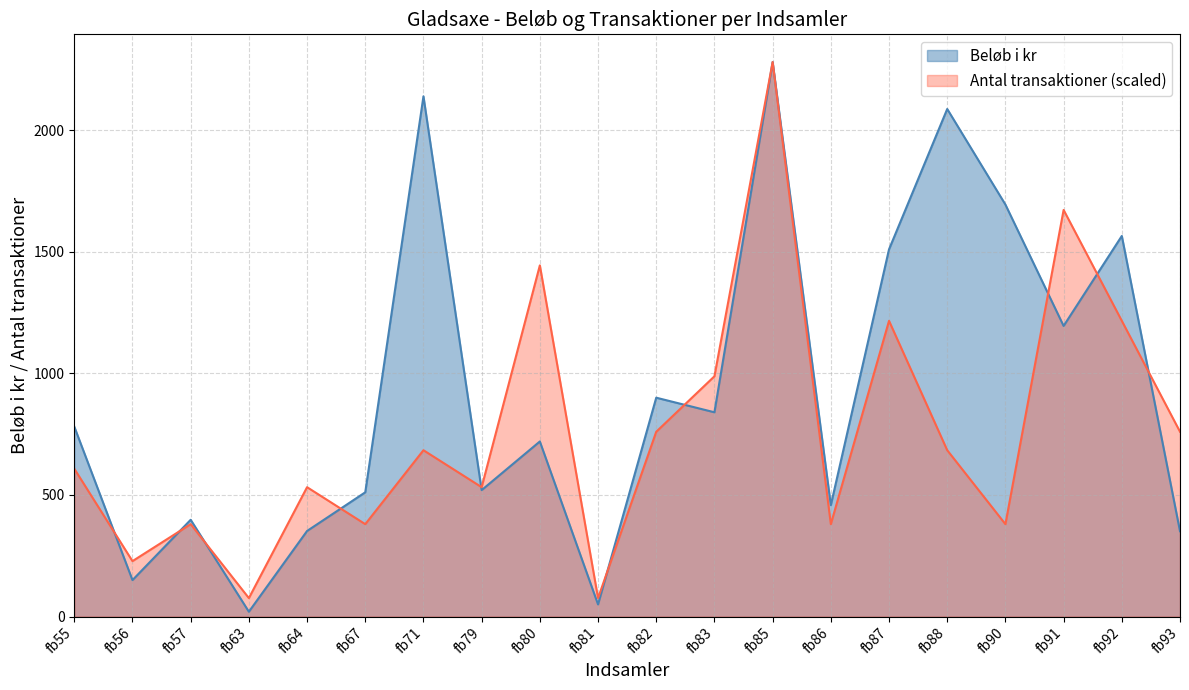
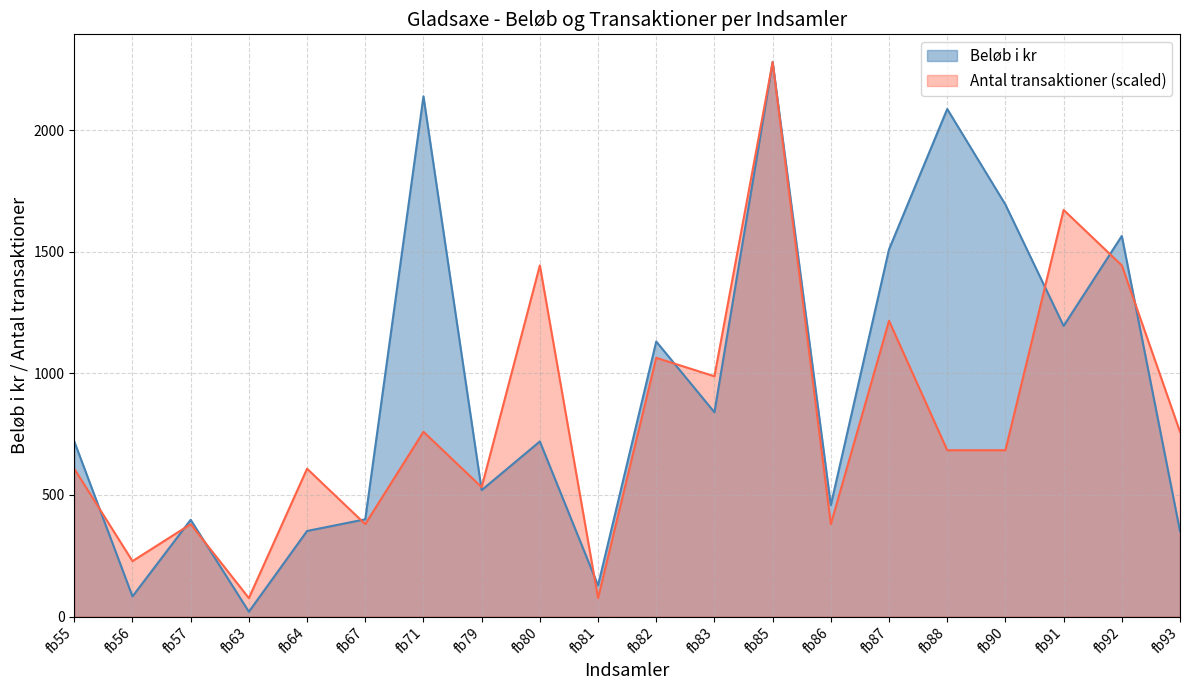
  {
    "Beløb i kr": {
-     "fb55": 780,
-     "fb56": 150,
+     "fb55": 720,
+     "fb56": 80,
      "fb57": 400,
      "fb63": 20,
      "fb64": 350,
-     "fb67": 510,
+     "fb67": 400,
      "fb71": 2140,
      "fb79": 520,
      "fb80": 720,
-     "fb81": 50,
-     "fb82": 900,
+     "fb81": 130,
+     "fb82": 1130,
      "fb83": 840,
      "fb86": 460,
      "fb87": 1510,
      "fb88": 2090,
      "fb90": 1690,
      "fb91": 1200,
      "fb92": 1570,
      "fb93": 350
    },
    "Antal transaktioner (scaled)": {
      "fb55": 610,
      "fb56": 230,
      "fb57": 380,
      "fb63": 80,
-     "fb64": 530,
+     "fb64": 610,
      "fb67": 380,
-     "fb71": 680,
+     "fb71": 760,
      "fb79": 530,
      "fb80": 1440,
      "fb81": 80,
-     "fb82": 760,
+     "fb82": 1060,
      "fb83": 990,
      "fb86": 380,
      "fb87": 1220,
      "fb88": 680,
-     "fb90": 380,
+     "fb90": 680,
      "fb91": 1670,
-     "fb92": 1220,
+     "fb92": 1440,
      "fb93": 760
    }
  }
